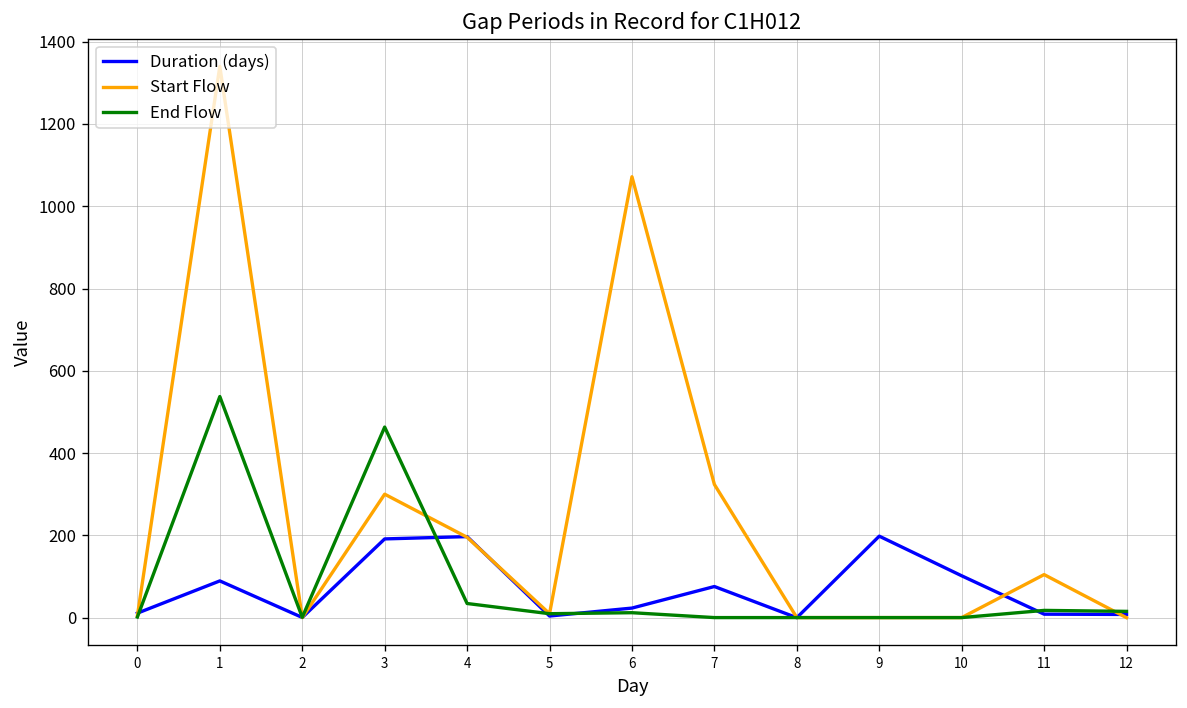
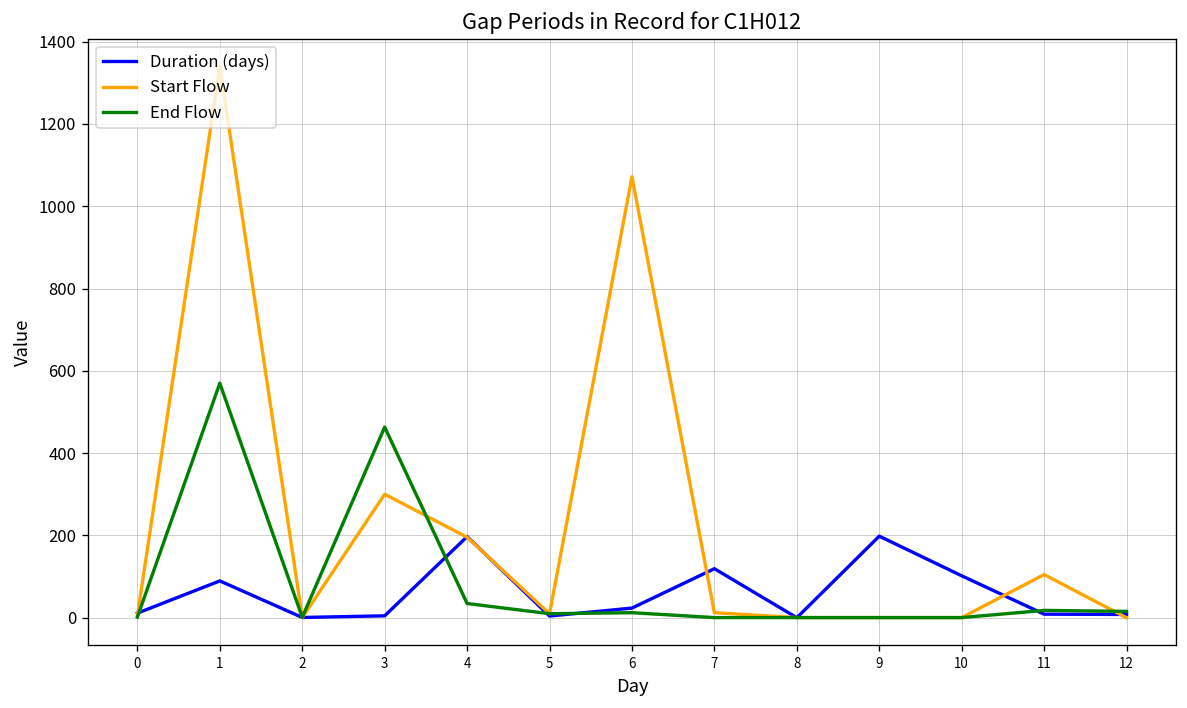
  {
    "Duration (days)": {
      "1": 90,
-     "3": 190,
+     "3": 0,
      "6": 20,
-     "7": 80,
+     "7": 120,
      "9": 200,
      "10": 100,
      "11": 10
    },
    "Start Flow": {
      "3": 300,
      "6": 1070,
-     "7": 320,
+     "7": 10,
      "11": 100,
      "12": 0
    },
    "End Flow": {
-     "1": 540,
+     "1": 570,
      "3": 460,
      "4": 30,
      "6": 10,
      "7": 0,
      "11": 20
    }
  }
